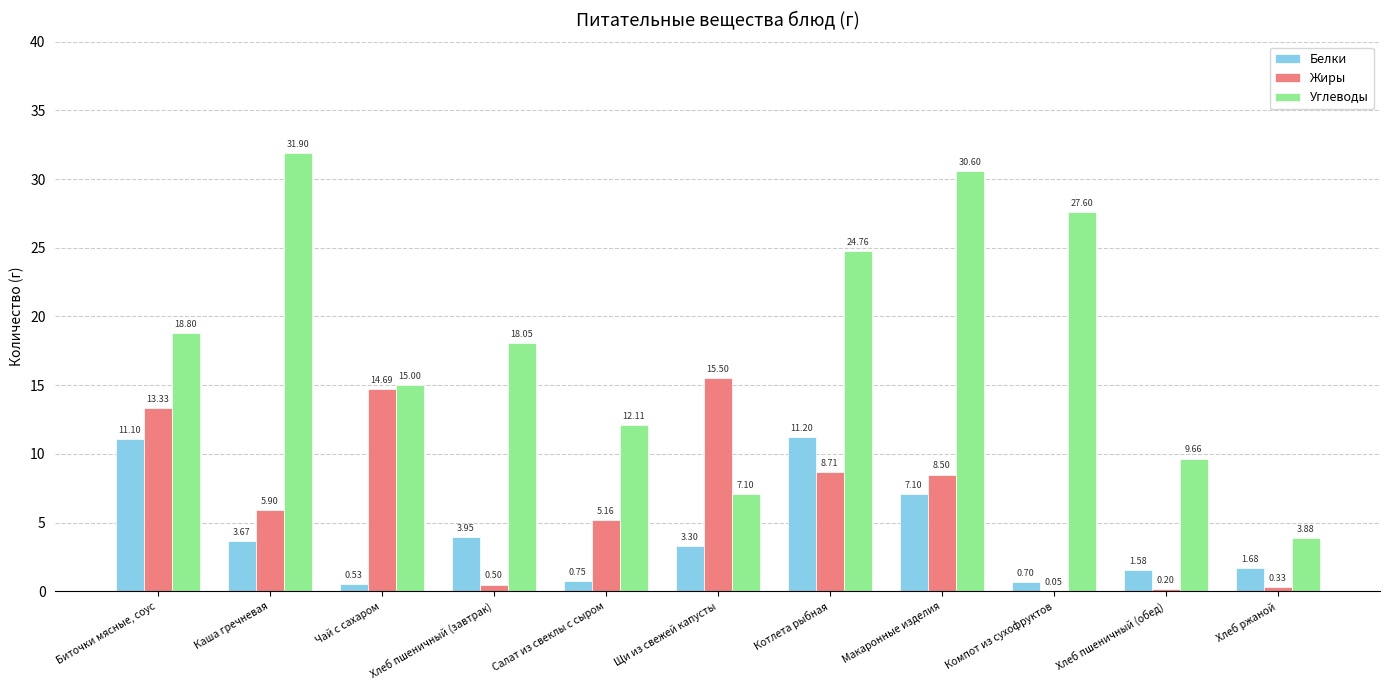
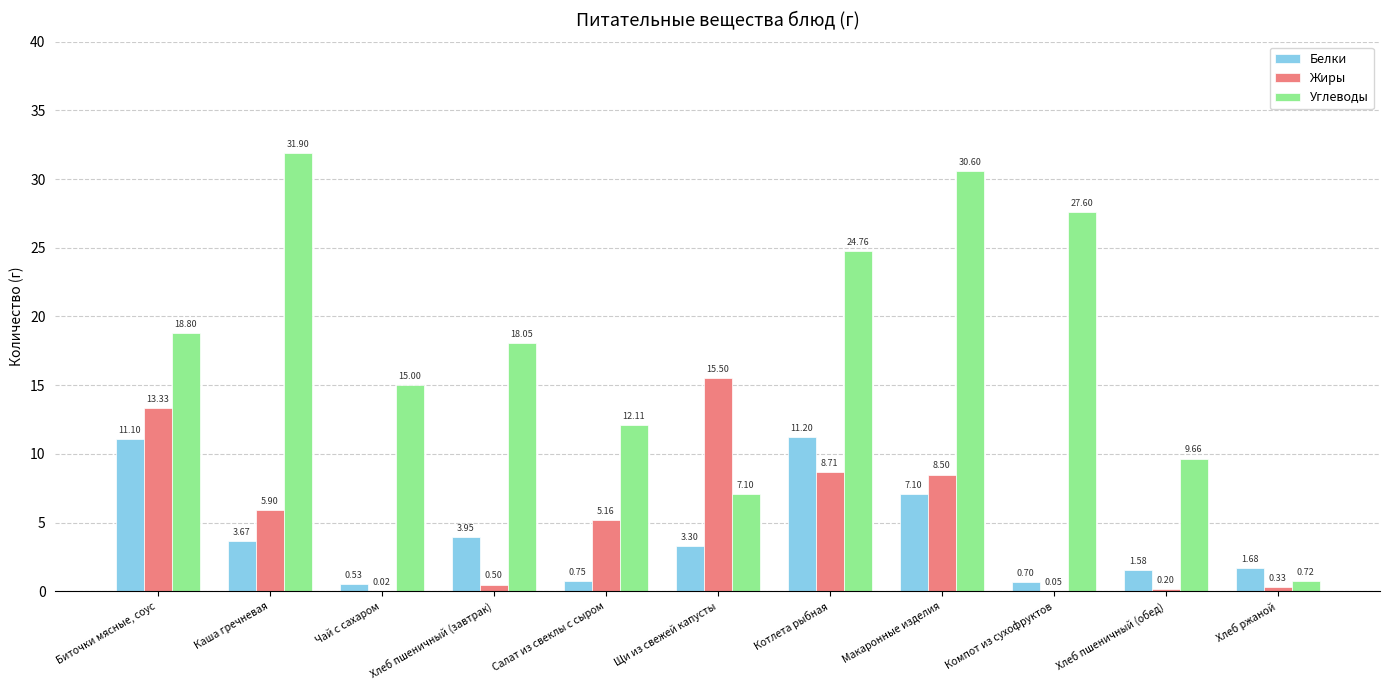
  {
    "Белки": {
      "Биточки мясные, соус": 11.10,
      "Каша гречневая": 3.67,
      "Чай с сахаром": 0.53,
      "Хлеб пшеничный (завтрак)": 3.95,
      "Салат из свеклы с сыром": 0.75,
      "Щи из свежей капусты": 3.30,
      "Котлета рыбная": 11.20,
      "Макаронные изделия": 7.10,
      "Компот из сухофруктов": 0.70,
      "Хлеб пшеничный (обед)": 1.58,
      "Хлеб ржаной": 1.68
    },
    "Жиры": {
      "Биточки мясные, соус": 13.33,
      "Каша гречневая": 5.90,
-     "Чай с сахаром": 14.69,
+     "Чай с сахаром": 0.02,
      "Хлеб пшеничный (завтрак)": 0.50,
      "Салат из свеклы с сыром": 5.16,
      "Щи из свежей капусты": 15.50,
      "Котлета рыбная": 8.71,
      "Макаронные изделия": 8.50,
      "Компот из сухофруктов": 0.05,
      "Хлеб пшеничный (обед)": 0.20,
      "Хлеб ржаной": 0.33
    },
    "Углеводы": {
      "Биточки мясные, соус": 18.80,
      "Каша гречневая": 31.90,
      "Чай с сахаром": 15.00,
      "Хлеб пшеничный (завтрак)": 18.05,
      "Салат из свеклы с сыром": 12.11,
      "Щи из свежей капусты": 7.10,
      "Котлета рыбная": 24.76,
      "Макаронные изделия": 30.60,
      "Компот из сухофруктов": 27.60,
      "Хлеб пшеничный (обед)": 9.66,
-     "Хлеб ржаной": 3.88
+     "Хлеб ржаной": 0.72
    }
  }
